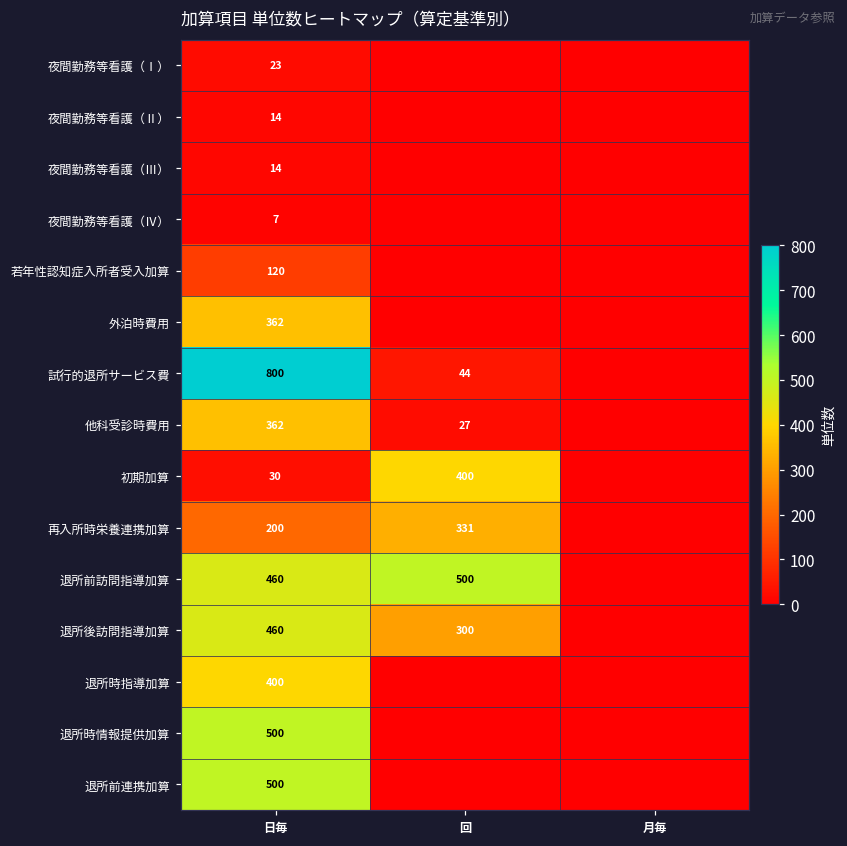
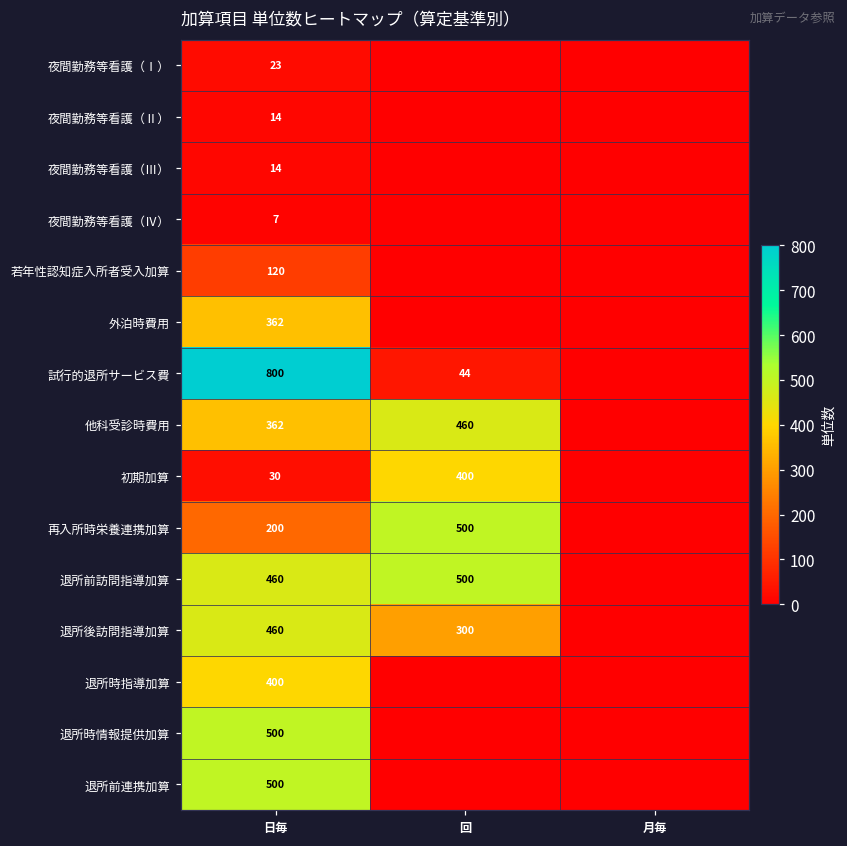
  {
    "夜間勤務等看護（Ⅰ）": {
      "日毎": 23
    },
    "夜間勤務等看護（Ⅱ）": {
      "日毎": 14
    },
    "夜間勤務等看護（Ⅲ）": {
      "日毎": 14
    },
    "夜間勤務等看護（Ⅳ）": {
      "日毎": 7
    },
    "若年性認知症入所者受入加算": {
      "日毎": 120
    },
    "外泊時費用": {
      "日毎": 362
    },
    "試行的退所サービス費": {
      "日毎": 800,
      "回": 44
    },
    "他科受診時費用": {
      "日毎": 362,
-     "回": 27
+     "回": 460
    },
    "初期加算": {
      "日毎": 30,
      "回": 400
    },
    "再入所時栄養連携加算": {
      "日毎": 200,
-     "回": 331
+     "回": 500
    },
    "退所前訪問指導加算": {
      "日毎": 460,
      "回": 500
    },
    "退所後訪問指導加算": {
      "日毎": 460,
      "回": 300
    },
    "退所時指導加算": {
      "日毎": 400
    },
    "退所時情報提供加算": {
      "日毎": 500
    },
    "退所前連携加算": {
      "日毎": 500
    }
  }
